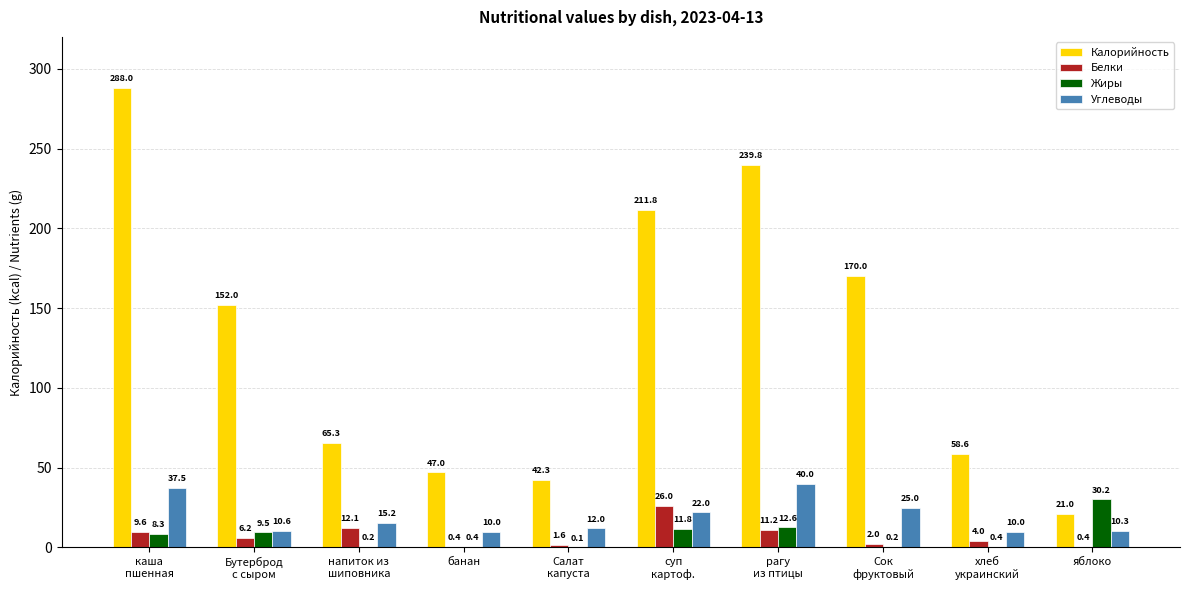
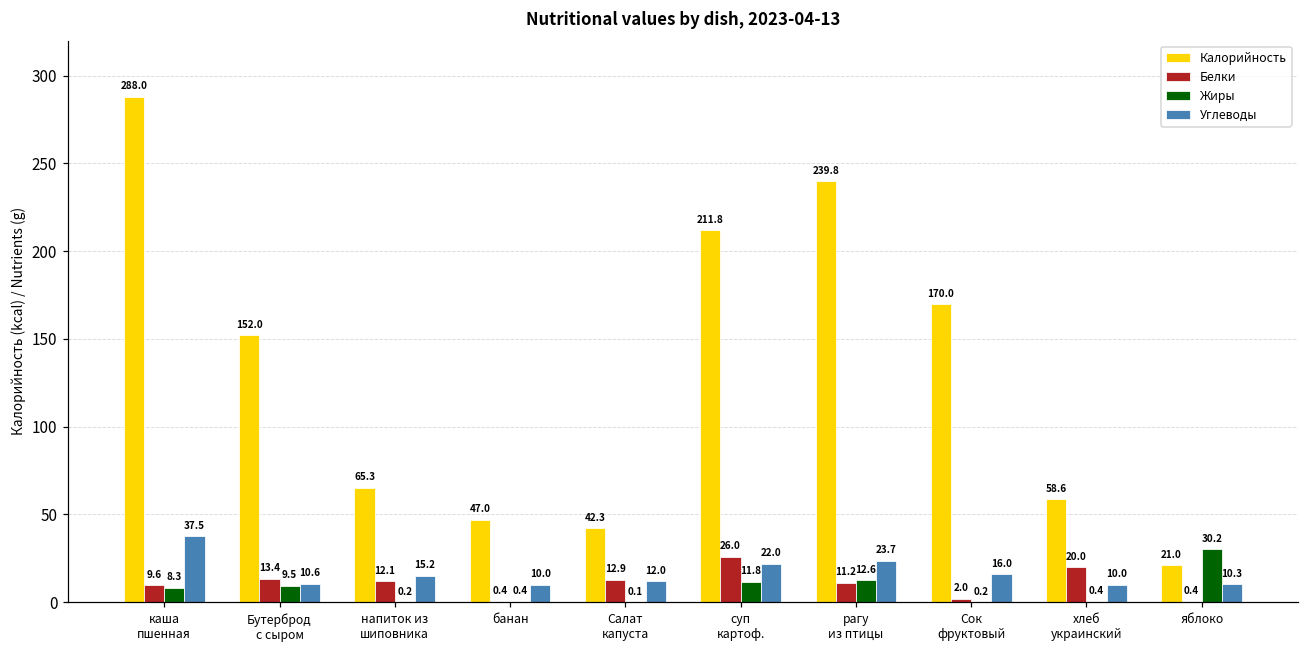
  {
    "Калорийность": {
      "каша пшенная": 288.0,
      "Бутерброд с сыром": 152.0,
      "напиток из шиповника": 65.3,
      "банан": 47.0,
      "Салат капуста": 42.3,
      "суп картоф.": 211.8,
      "рагу из птицы": 239.8,
      "Сок фруктовый": 170.0,
      "хлеб украинский": 58.6,
      "яблоко": 21.0
    },
    "Белки": {
      "каша пшенная": 9.6,
-     "Бутерброд с сыром": 6.2,
+     "Бутерброд с сыром": 13.4,
      "напиток из шиповника": 12.1,
      "банан": 0.4,
-     "Салат капуста": 1.6,
+     "Салат капуста": 12.9,
      "суп картоф.": 26.0,
      "рагу из птицы": 11.2,
      "Сок фруктовый": 2.0,
-     "хлеб украинский": 4.0,
+     "хлеб украинский": 20.0,
      "яблоко": 0.4
    },
    "Жиры": {
      "каша пшенная": 8.3,
      "Бутерброд с сыром": 9.5,
      "напиток из шиповника": 0.2,
      "банан": 0.4,
      "Салат капуста": 0.1,
      "суп картоф.": 11.8,
      "рагу из птицы": 12.6,
      "Сок фруктовый": 0.2,
      "хлеб украинский": 0.4,
      "яблоко": 30.2
    },
    "Углеводы": {
      "каша пшенная": 37.5,
      "Бутерброд с сыром": 10.6,
      "напиток из шиповника": 15.2,
      "банан": 10.0,
      "Салат капуста": 12.0,
      "суп картоф.": 22.0,
-     "рагу из птицы": 40.0,
-     "Сок фруктовый": 25.0,
+     "рагу из птицы": 23.7,
+     "Сок фруктовый": 16.0,
      "хлеб украинский": 10.0,
      "яблоко": 10.3
    }
  }
